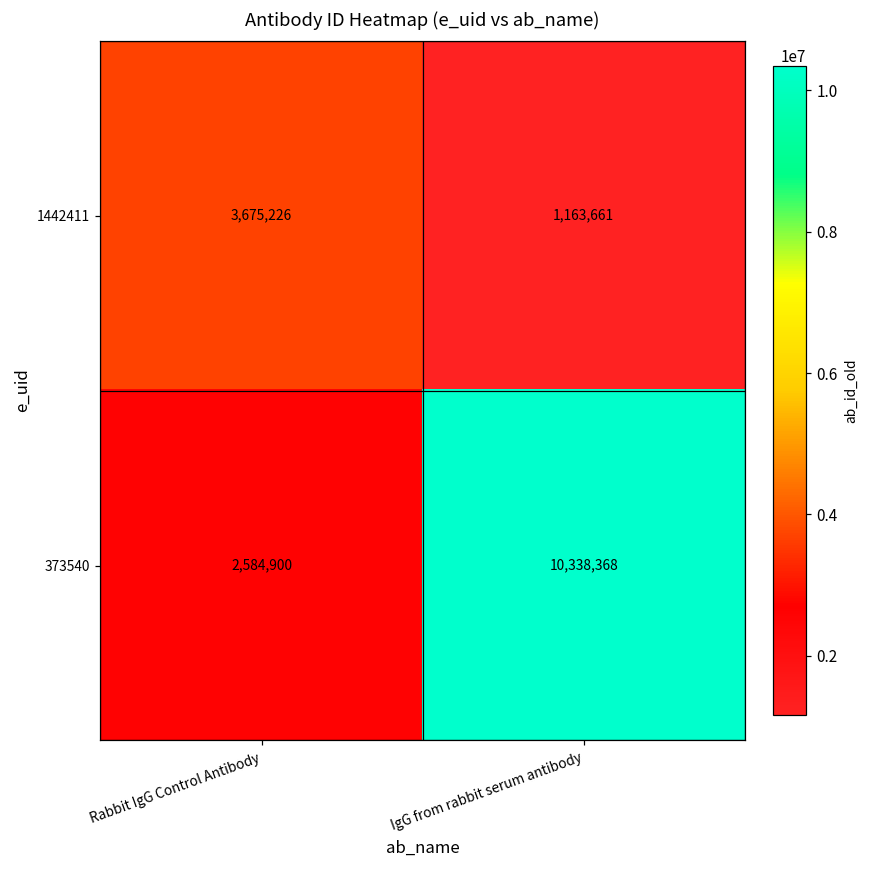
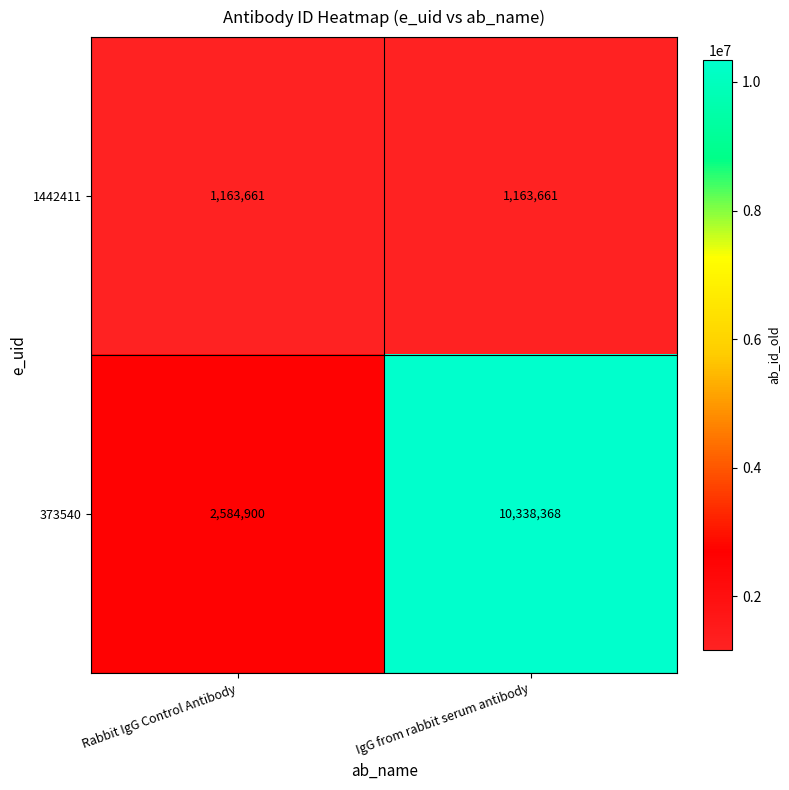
  {
    "1442411": {
-     "Rabbit IgG Control Antibody": "3,675,226",
+     "Rabbit IgG Control Antibody": "1,163,661",
      "IgG from rabbit serum antibody": "1,163,661"
    },
    "373540": {
      "Rabbit IgG Control Antibody": "2,584,900",
      "IgG from rabbit serum antibody": "10,338,368"
    }
  }
